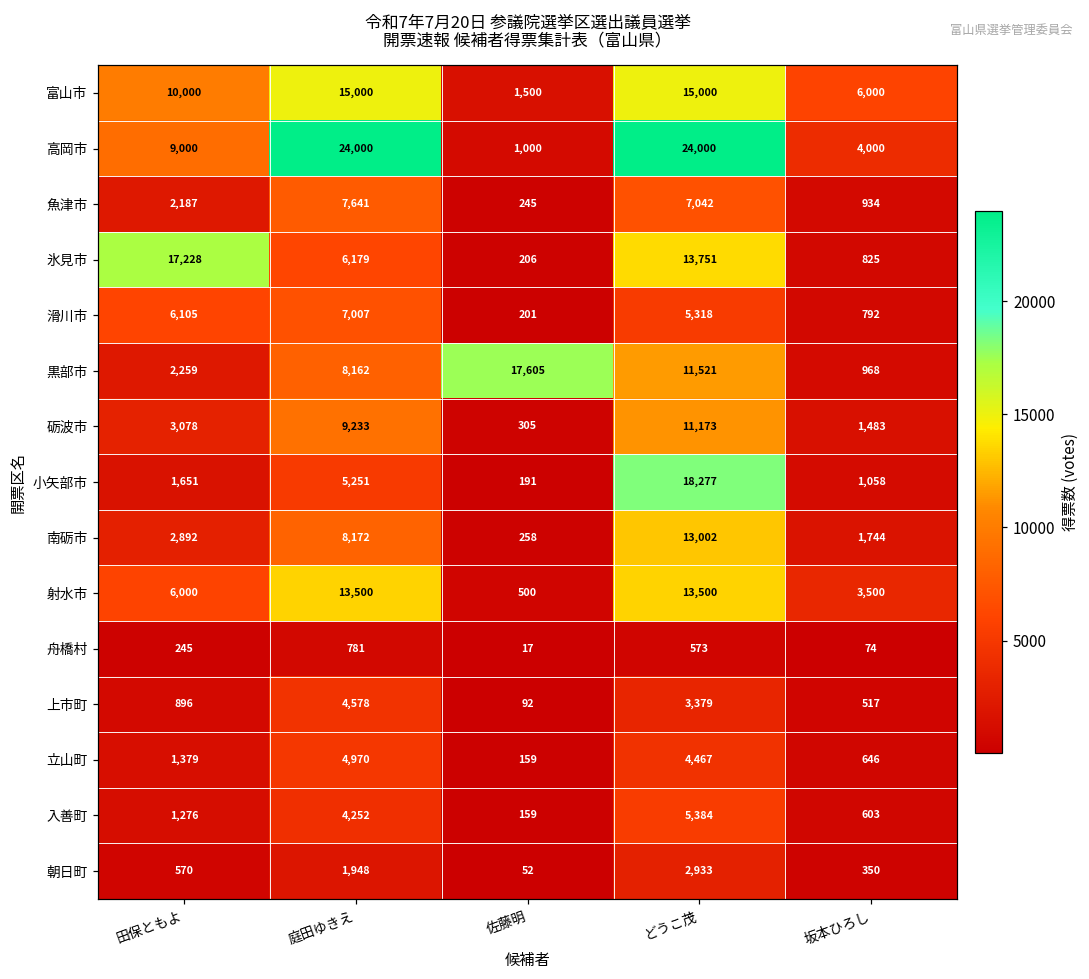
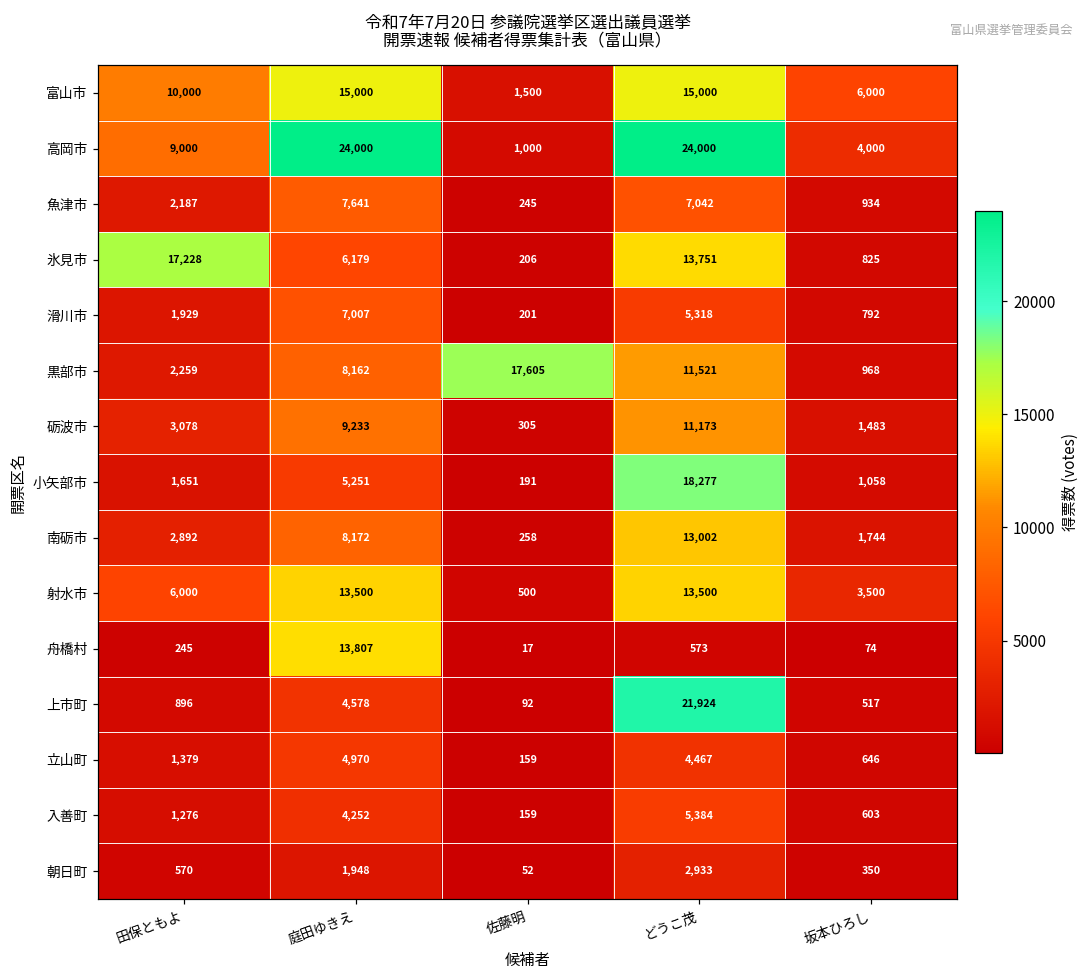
  {
    "富山市": {
      "田保ともよ": "10,000",
      "庭田ゆきえ": "15,000",
      "佐藤明": "1,500",
      "どうこ茂": "15,000",
      "坂本ひろし": "6,000"
    },
    "高岡市": {
      "田保ともよ": "9,000",
      "庭田ゆきえ": "24,000",
      "佐藤明": "1,000",
      "どうこ茂": "24,000",
      "坂本ひろし": "4,000"
    },
    "魚津市": {
      "田保ともよ": "2,187",
      "庭田ゆきえ": "7,641",
      "佐藤明": "245",
      "どうこ茂": "7,042",
      "坂本ひろし": "934"
    },
    "氷見市": {
      "田保ともよ": "17,228",
      "庭田ゆきえ": "6,179",
      "佐藤明": "206",
      "どうこ茂": "13,751",
      "坂本ひろし": "825"
    },
    "滑川市": {
-     "田保ともよ": "6,105",
+     "田保ともよ": "1,929",
      "庭田ゆきえ": "7,007",
      "佐藤明": "201",
      "どうこ茂": "5,318",
      "坂本ひろし": "792"
    },
    "黒部市": {
      "田保ともよ": "2,259",
      "庭田ゆきえ": "8,162",
      "佐藤明": "17,605",
      "どうこ茂": "11,521",
      "坂本ひろし": "968"
    },
    "砺波市": {
      "田保ともよ": "3,078",
      "庭田ゆきえ": "9,233",
      "佐藤明": "305",
      "どうこ茂": "11,173",
      "坂本ひろし": "1,483"
    },
    "小矢部市": {
      "田保ともよ": "1,651",
      "庭田ゆきえ": "5,251",
      "佐藤明": "191",
      "どうこ茂": "18,277",
      "坂本ひろし": "1,058"
    },
    "南砺市": {
      "田保ともよ": "2,892",
      "庭田ゆきえ": "8,172",
      "佐藤明": "258",
      "どうこ茂": "13,002",
      "坂本ひろし": "1,744"
    },
    "射水市": {
      "田保ともよ": "6,000",
      "庭田ゆきえ": "13,500",
      "佐藤明": "500",
      "どうこ茂": "13,500",
      "坂本ひろし": "3,500"
    },
    "舟橋村": {
      "田保ともよ": "245",
-     "庭田ゆきえ": "781",
+     "庭田ゆきえ": "13,807",
      "佐藤明": "17",
      "どうこ茂": "573",
      "坂本ひろし": "74"
    },
    "上市町": {
      "田保ともよ": "896",
      "庭田ゆきえ": "4,578",
      "佐藤明": "92",
-     "どうこ茂": "3,379",
+     "どうこ茂": "21,924",
      "坂本ひろし": "517"
    },
    "立山町": {
      "田保ともよ": "1,379",
      "庭田ゆきえ": "4,970",
      "佐藤明": "159",
      "どうこ茂": "4,467",
      "坂本ひろし": "646"
    },
    "入善町": {
      "田保ともよ": "1,276",
      "庭田ゆきえ": "4,252",
      "佐藤明": "159",
      "どうこ茂": "5,384",
      "坂本ひろし": "603"
    },
    "朝日町": {
      "田保ともよ": "570",
      "庭田ゆきえ": "1,948",
      "佐藤明": "52",
      "どうこ茂": "2,933",
      "坂本ひろし": "350"
    }
  }
